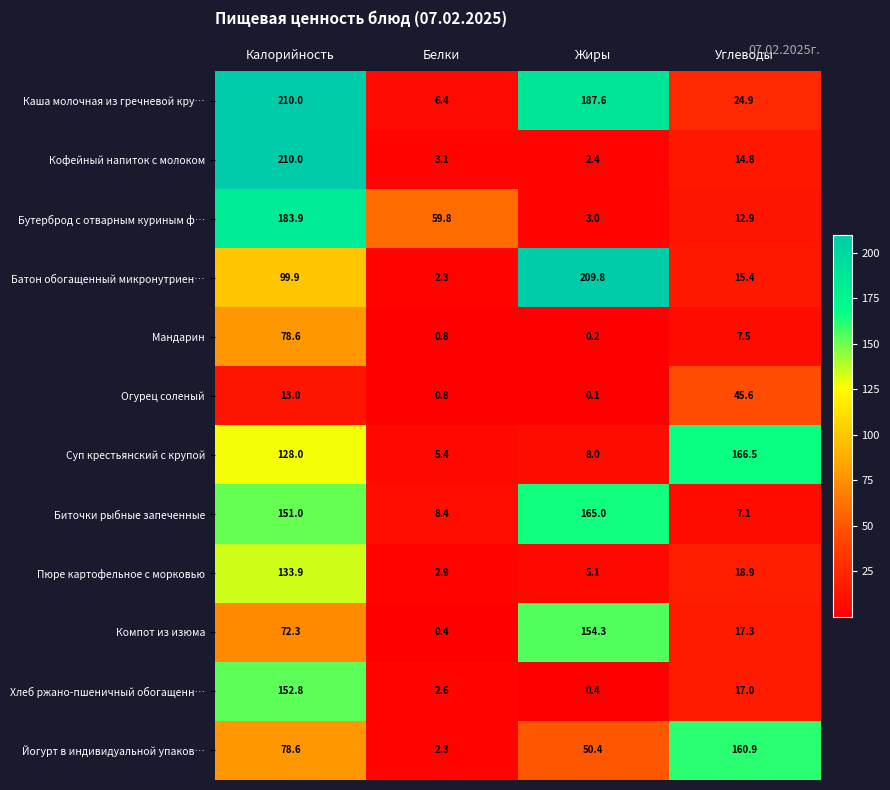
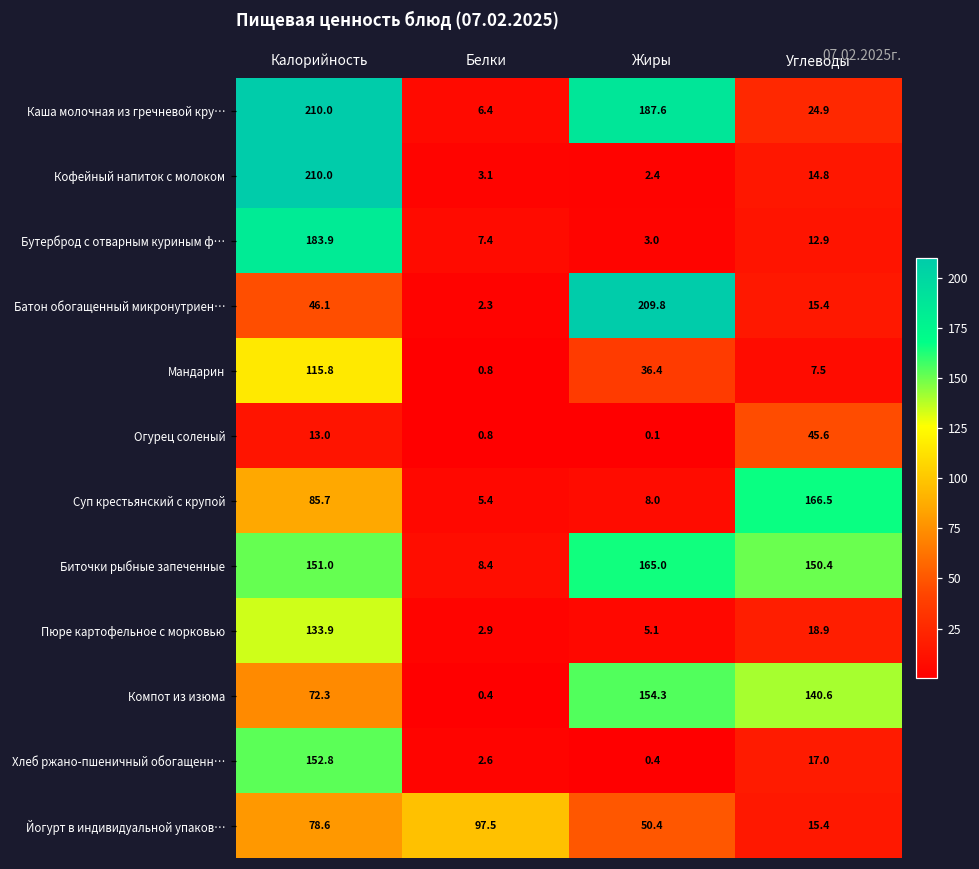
  {
    "Каша молочная из гречневой кру…": {
      "Калорийность": 210.0,
      "Белки": 6.4,
      "Жиры": 187.6,
      "Углеводы": 24.9
    },
    "Кофейный напиток с молоком": {
      "Калорийность": 210.0,
      "Белки": 3.1,
      "Жиры": 2.4,
      "Углеводы": 14.8
    },
    "Бутерброд с отварным куриным ф…": {
      "Калорийность": 183.9,
-     "Белки": 59.8,
+     "Белки": 7.4,
      "Жиры": 3.0,
      "Углеводы": 12.9
    },
    "Батон обогащенный микронутриен…": {
-     "Калорийность": 99.9,
+     "Калорийность": 46.1,
      "Белки": 2.3,
      "Жиры": 209.8,
      "Углеводы": 15.4
    },
    "Мандарин": {
-     "Калорийность": 78.6,
+     "Калорийность": 115.8,
      "Белки": 0.8,
-     "Жиры": 0.2,
+     "Жиры": 36.4,
      "Углеводы": 7.5
    },
    "Огурец соленый": {
      "Калорийность": 13.0,
      "Белки": 0.8,
      "Жиры": 0.1,
      "Углеводы": 45.6
    },
    "Суп крестьянский с крупой": {
-     "Калорийность": 128.0,
+     "Калорийность": 85.7,
      "Белки": 5.4,
      "Жиры": 8.0,
      "Углеводы": 166.5
    },
    "Биточки рыбные запеченные": {
      "Калорийность": 151.0,
      "Белки": 8.4,
      "Жиры": 165.0,
-     "Углеводы": 7.1
+     "Углеводы": 150.4
    },
    "Пюре картофельное с морковью": {
      "Калорийность": 133.9,
      "Белки": 2.9,
      "Жиры": 5.1,
      "Углеводы": 18.9
    },
    "Компот из изюма": {
      "Калорийность": 72.3,
      "Белки": 0.4,
      "Жиры": 154.3,
-     "Углеводы": 17.3
+     "Углеводы": 140.6
    },
    "Хлеб ржано-пшеничный обогащенн…": {
      "Калорийность": 152.8,
      "Белки": 2.6,
      "Жиры": 0.4,
      "Углеводы": 17.0
    },
    "Йогурт в индивидуальной упаков…": {
      "Калорийность": 78.6,
-     "Белки": 2.3,
+     "Белки": 97.5,
      "Жиры": 50.4,
-     "Углеводы": 160.9
+     "Углеводы": 15.4
    }
  }
